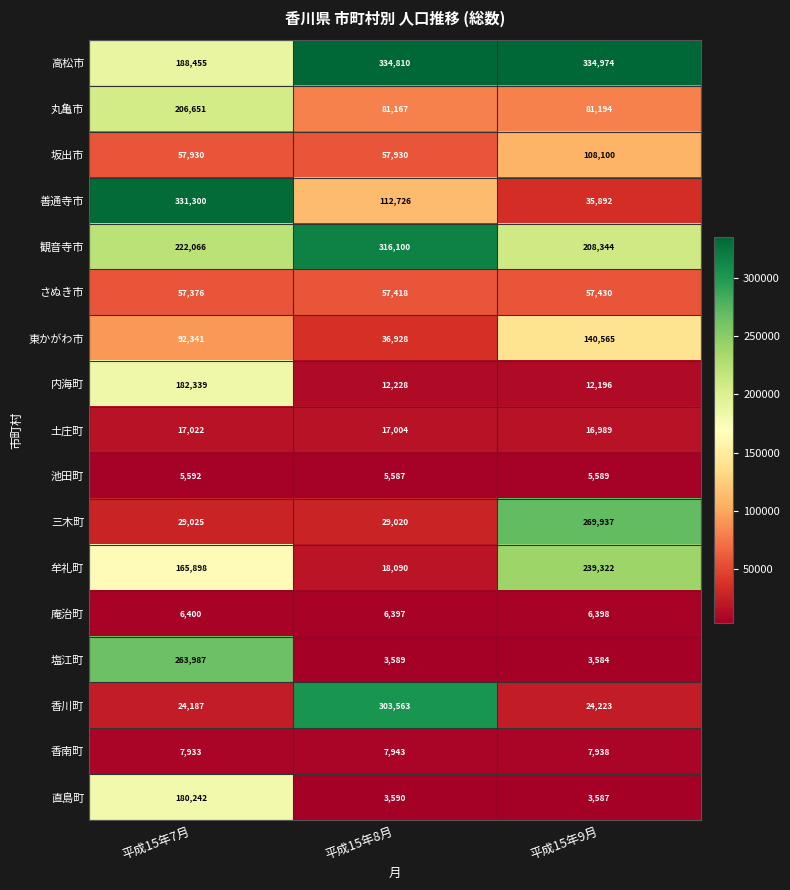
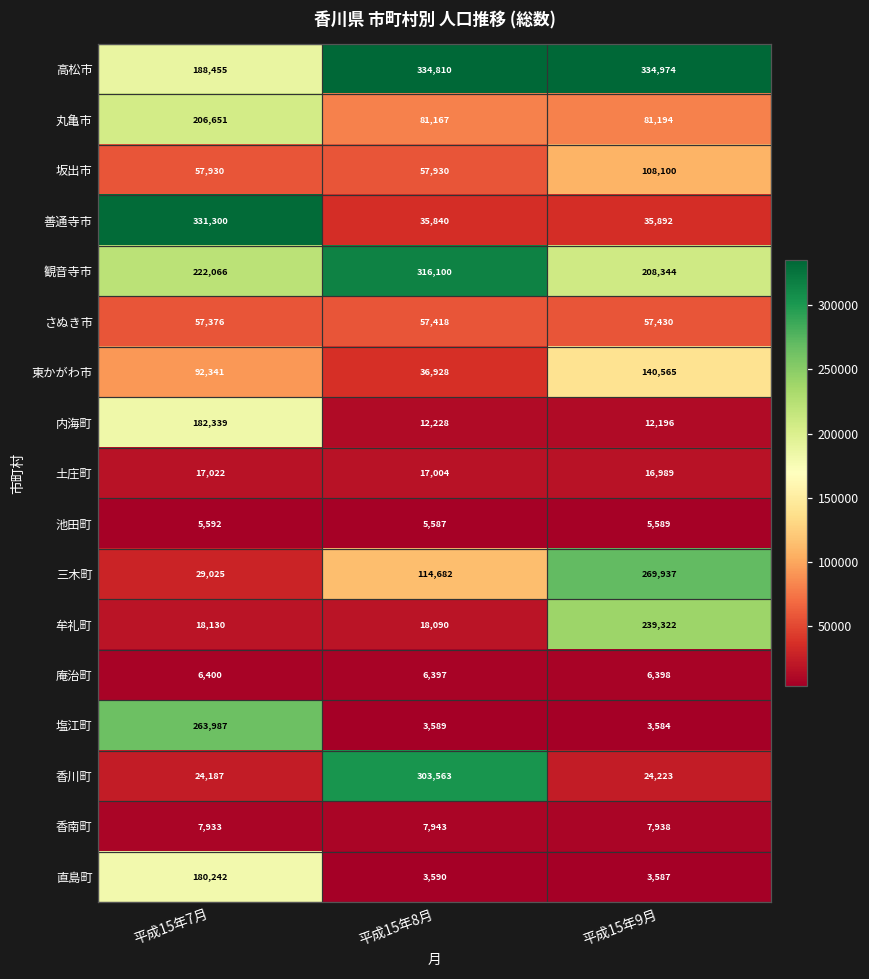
  {
    "高松市": {
      "平成15年7月": "188,455",
      "平成15年8月": "334,810",
      "平成15年9月": "334,974"
    },
    "丸亀市": {
      "平成15年7月": "206,651",
      "平成15年8月": "81,167",
      "平成15年9月": "81,194"
    },
    "坂出市": {
      "平成15年7月": "57,930",
      "平成15年8月": "57,930",
      "平成15年9月": "108,100"
    },
    "善通寺市": {
      "平成15年7月": "331,300",
-     "平成15年8月": "112,726",
+     "平成15年8月": "35,840",
      "平成15年9月": "35,892"
    },
    "観音寺市": {
      "平成15年7月": "222,066",
      "平成15年8月": "316,100",
      "平成15年9月": "208,344"
    },
    "さぬき市": {
      "平成15年7月": "57,376",
      "平成15年8月": "57,418",
      "平成15年9月": "57,430"
    },
    "東かがわ市": {
      "平成15年7月": "92,341",
      "平成15年8月": "36,928",
      "平成15年9月": "140,565"
    },
    "内海町": {
      "平成15年7月": "182,339",
      "平成15年8月": "12,228",
      "平成15年9月": "12,196"
    },
    "土庄町": {
      "平成15年7月": "17,022",
      "平成15年8月": "17,004",
      "平成15年9月": "16,989"
    },
    "池田町": {
      "平成15年7月": "5,592",
      "平成15年8月": "5,587",
      "平成15年9月": "5,589"
    },
    "三木町": {
      "平成15年7月": "29,025",
-     "平成15年8月": "29,020",
+     "平成15年8月": "114,682",
      "平成15年9月": "269,937"
    },
    "牟礼町": {
-     "平成15年7月": "165,898",
+     "平成15年7月": "18,130",
      "平成15年8月": "18,090",
      "平成15年9月": "239,322"
    },
    "庵治町": {
      "平成15年7月": "6,400",
      "平成15年8月": "6,397",
      "平成15年9月": "6,398"
    },
    "塩江町": {
      "平成15年7月": "263,987",
      "平成15年8月": "3,589",
      "平成15年9月": "3,584"
    },
    "香川町": {
      "平成15年7月": "24,187",
      "平成15年8月": "303,563",
      "平成15年9月": "24,223"
    },
    "香南町": {
      "平成15年7月": "7,933",
      "平成15年8月": "7,943",
      "平成15年9月": "7,938"
    },
    "直島町": {
      "平成15年7月": "180,242",
      "平成15年8月": "3,590",
      "平成15年9月": "3,587"
    }
  }
